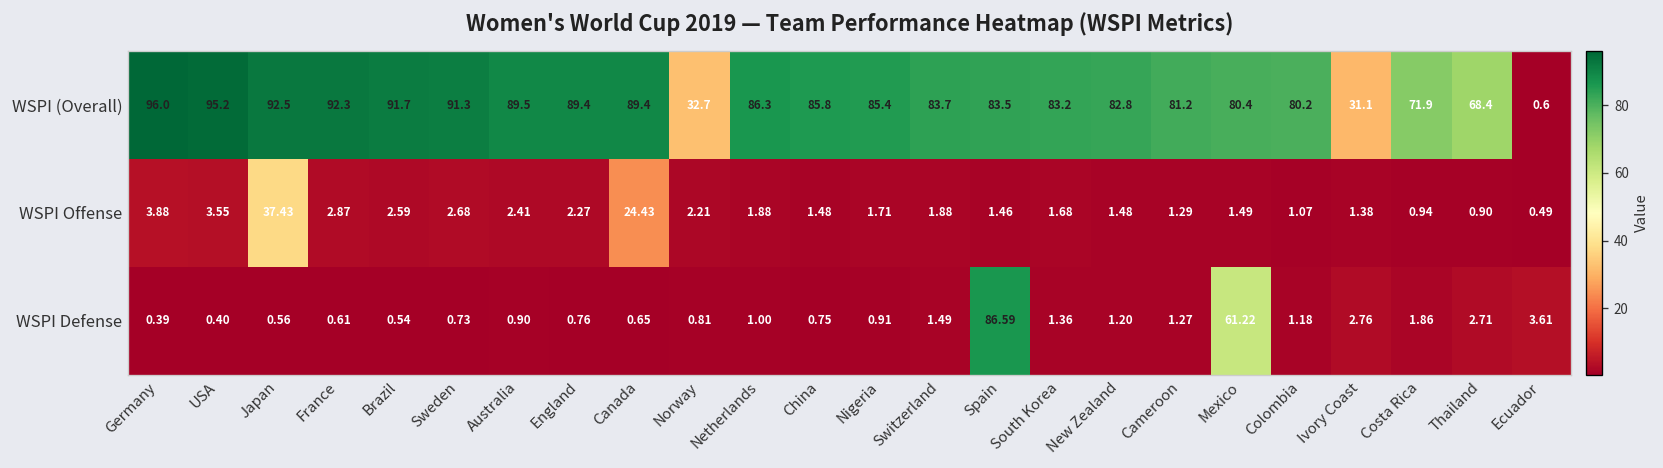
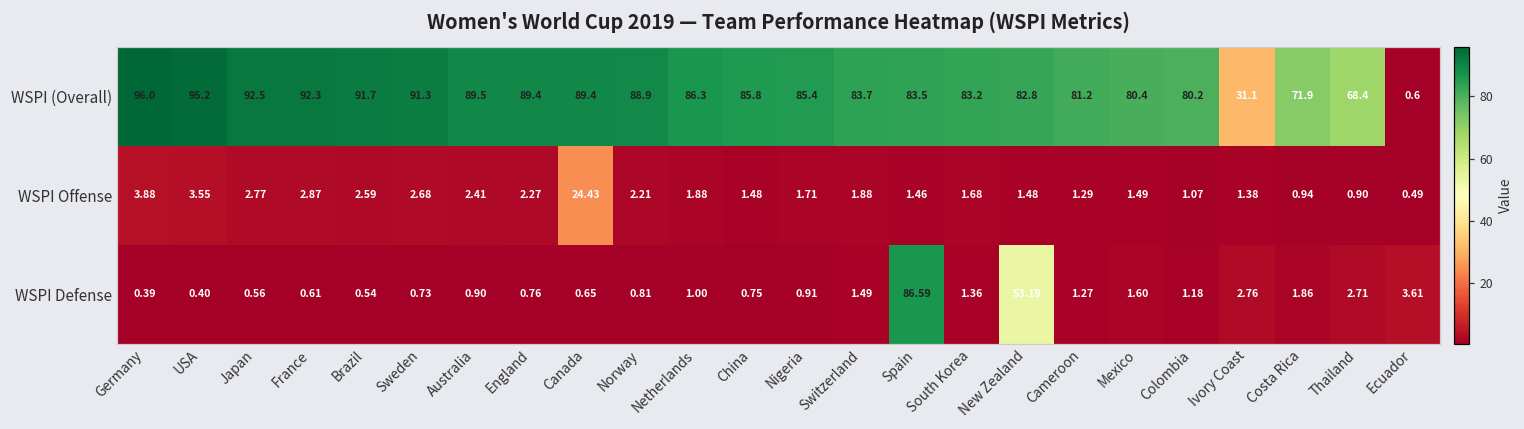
  {
    "WSPI (Overall)": {
      "Germany": 96.0,
      "USA": 95.2,
      "Japan": 92.5,
      "France": 92.3,
      "Brazil": 91.7,
      "Sweden": 91.3,
      "Australia": 89.5,
      "England": 89.4,
      "Canada": 89.4,
-     "Norway": 32.7,
+     "Norway": 88.9,
      "Netherlands": 86.3,
      "China": 85.8,
      "Nigeria": 85.4,
      "Switzerland": 83.7,
      "Spain": 83.5,
      "South Korea": 83.2,
      "New Zealand": 82.8,
      "Cameroon": 81.2,
      "Mexico": 80.4,
      "Colombia": 80.2,
      "Ivory Coast": 31.1,
      "Costa Rica": 71.9,
      "Thailand": 68.4,
      "Ecuador": 0.6
    },
    "WSPI Offense": {
      "Germany": 3.88,
      "USA": 3.55,
-     "Japan": 37.43,
+     "Japan": 2.77,
      "France": 2.87,
      "Brazil": 2.59,
      "Sweden": 2.68,
      "Australia": 2.41,
      "England": 2.27,
      "Canada": 24.43,
      "Norway": 2.21,
      "Netherlands": 1.88,
      "China": 1.48,
      "Nigeria": 1.71,
      "Switzerland": 1.88,
      "Spain": 1.46,
      "South Korea": 1.68,
      "New Zealand": 1.48,
      "Cameroon": 1.29,
      "Mexico": 1.49,
      "Colombia": 1.07,
      "Ivory Coast": 1.38,
      "Costa Rica": 0.94,
      "Thailand": 0.90,
      "Ecuador": 0.49
    },
    "WSPI Defense": {
      "Germany": 0.39,
      "USA": 0.40,
      "Japan": 0.56,
      "France": 0.61,
      "Brazil": 0.54,
      "Sweden": 0.73,
      "Australia": 0.90,
      "England": 0.76,
      "Canada": 0.65,
      "Norway": 0.81,
      "Netherlands": 1.00,
      "China": 0.75,
      "Nigeria": 0.91,
      "Switzerland": 1.49,
      "Spain": 86.59,
      "South Korea": 1.36,
-     "New Zealand": 1.20,
+     "New Zealand": 53.19,
      "Cameroon": 1.27,
-     "Mexico": 61.22,
+     "Mexico": 1.60,
      "Colombia": 1.18,
      "Ivory Coast": 2.76,
      "Costa Rica": 1.86,
      "Thailand": 2.71,
      "Ecuador": 3.61
    }
  }
